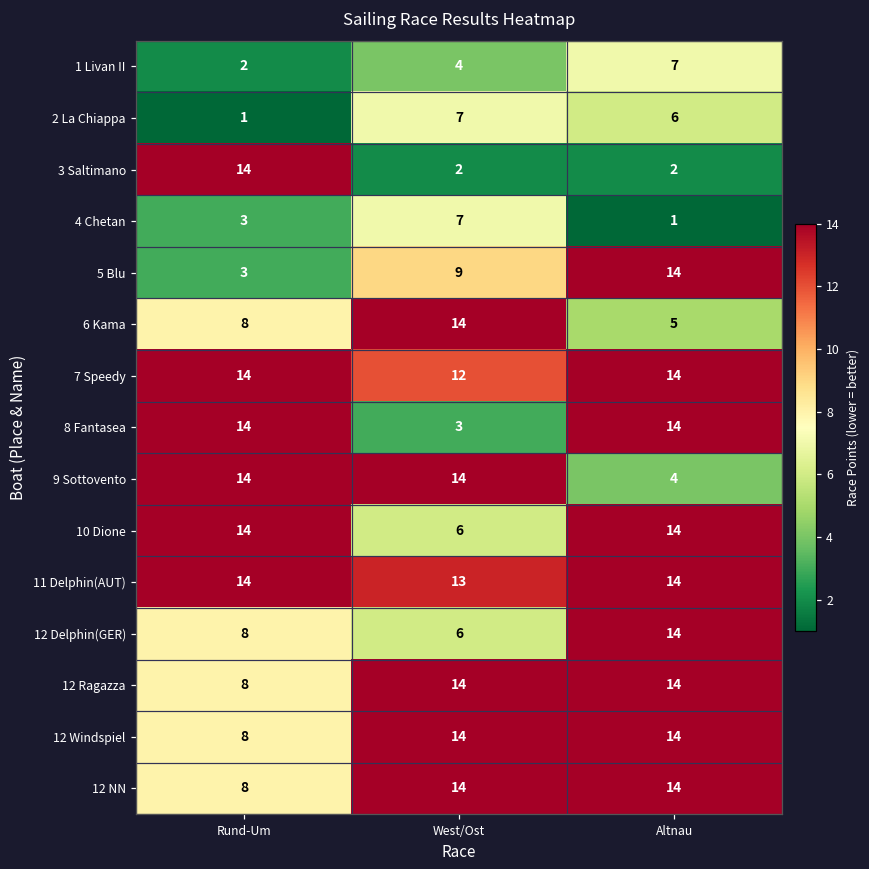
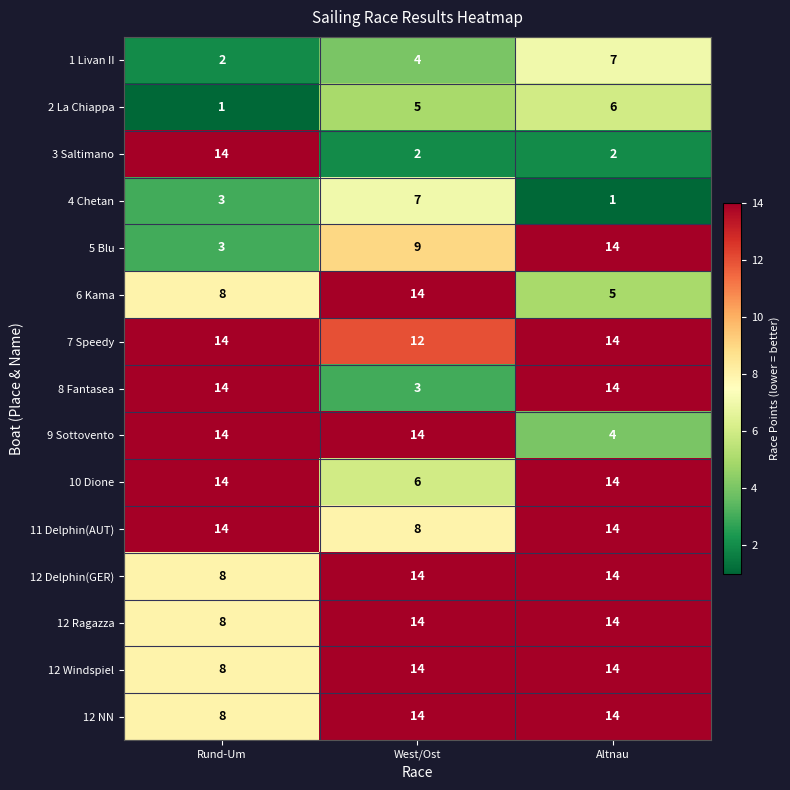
  {
    "1 Livan II": {
      "Rund-Um": 2,
      "West/Ost": 4,
      "Altnau": 7
    },
    "2 La Chiappa": {
      "Rund-Um": 1,
-     "West/Ost": 7,
+     "West/Ost": 5,
      "Altnau": 6
    },
    "3 Saltimano": {
      "Rund-Um": 14,
      "West/Ost": 2,
      "Altnau": 2
    },
    "4 Chetan": {
      "Rund-Um": 3,
      "West/Ost": 7,
      "Altnau": 1
    },
    "5 Blu": {
      "Rund-Um": 3,
      "West/Ost": 9,
      "Altnau": 14
    },
    "6 Kama": {
      "Rund-Um": 8,
      "West/Ost": 14,
      "Altnau": 5
    },
    "7 Speedy": {
      "Rund-Um": 14,
      "West/Ost": 12,
      "Altnau": 14
    },
    "8 Fantasea": {
      "Rund-Um": 14,
      "West/Ost": 3,
      "Altnau": 14
    },
    "9 Sottovento": {
      "Rund-Um": 14,
      "West/Ost": 14,
      "Altnau": 4
    },
    "10 Dione": {
      "Rund-Um": 14,
      "West/Ost": 6,
      "Altnau": 14
    },
    "11 Delphin(AUT)": {
      "Rund-Um": 14,
-     "West/Ost": 13,
+     "West/Ost": 8,
      "Altnau": 14
    },
    "12 Delphin(GER)": {
      "Rund-Um": 8,
-     "West/Ost": 6,
+     "West/Ost": 14,
      "Altnau": 14
    },
    "12 Ragazza": {
      "Rund-Um": 8,
      "West/Ost": 14,
      "Altnau": 14
    },
    "12 Windspiel": {
      "Rund-Um": 8,
      "West/Ost": 14,
      "Altnau": 14
    },
    "12 NN": {
      "Rund-Um": 8,
      "West/Ost": 14,
      "Altnau": 14
    }
  }
